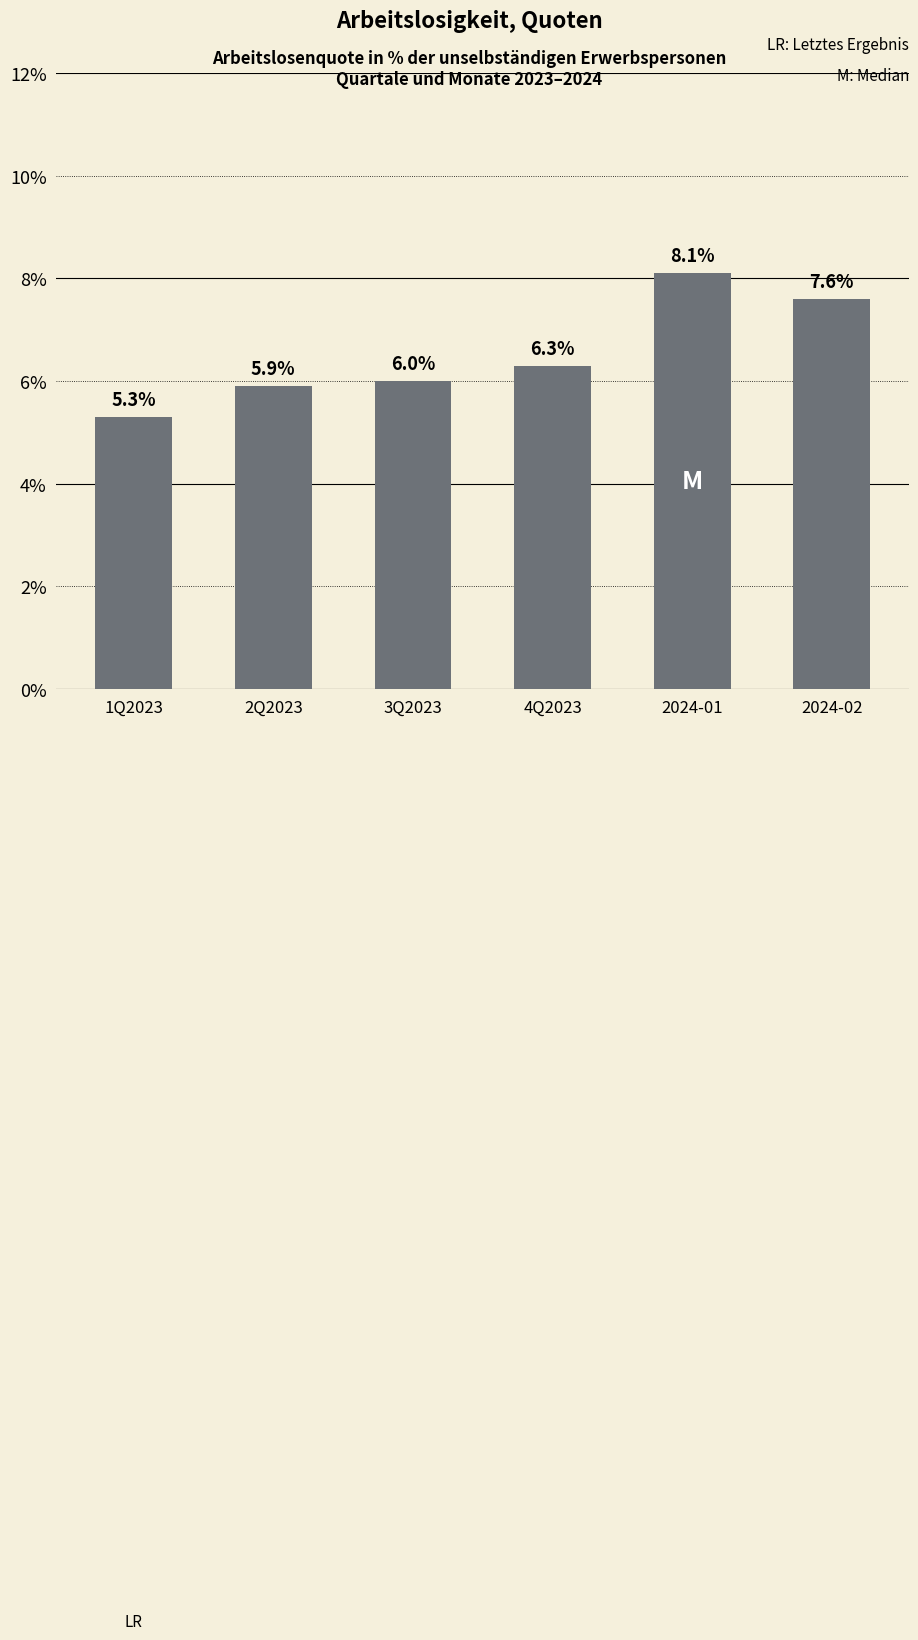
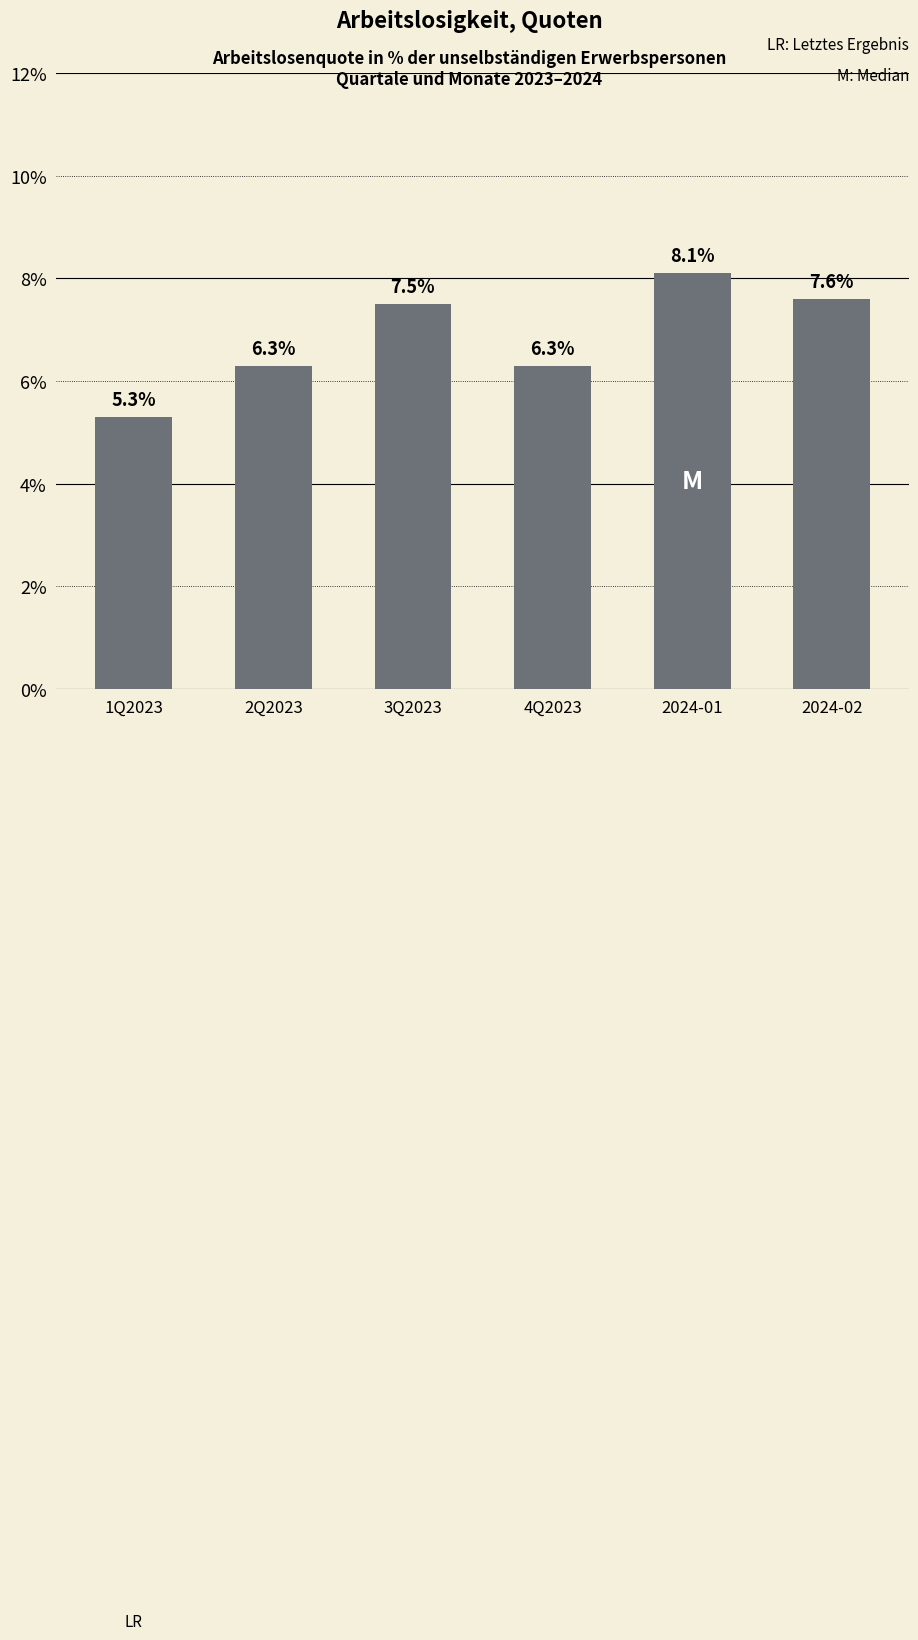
  {
    "1Q2023": "5.3%",
-   "2Q2023": "5.9%",
-   "3Q2023": "6.0%",
+   "2Q2023": "6.3%",
+   "3Q2023": "7.5%",
    "4Q2023": "6.3%",
    "2024-01": "8.1%",
    "2024-02": "7.6%"
  }
